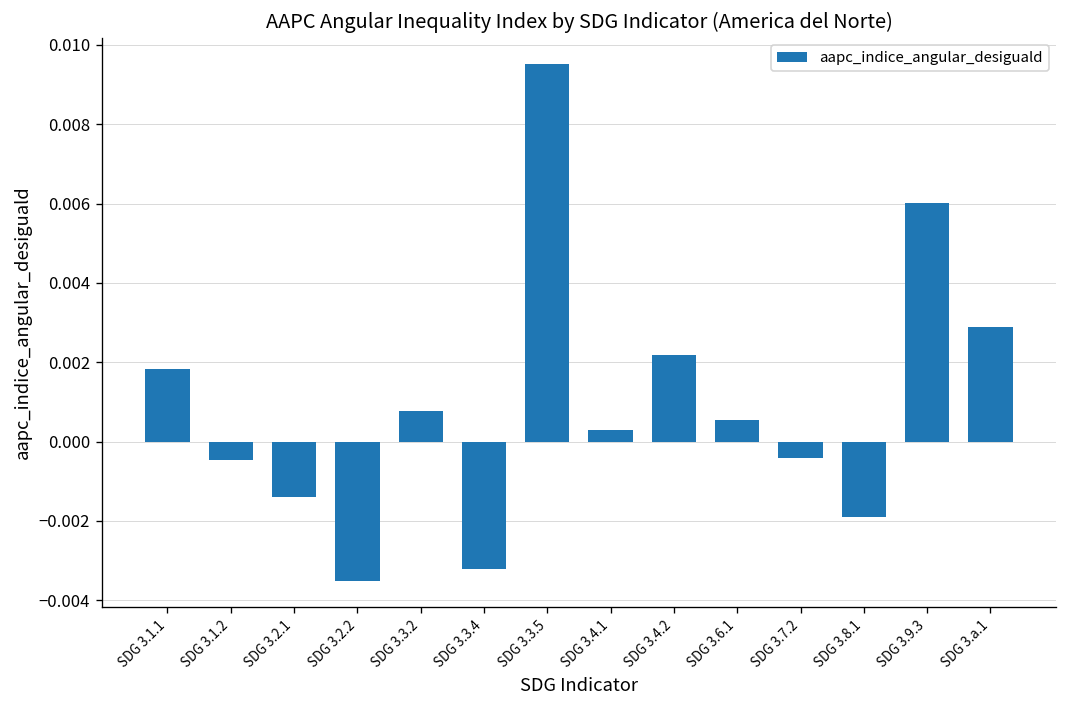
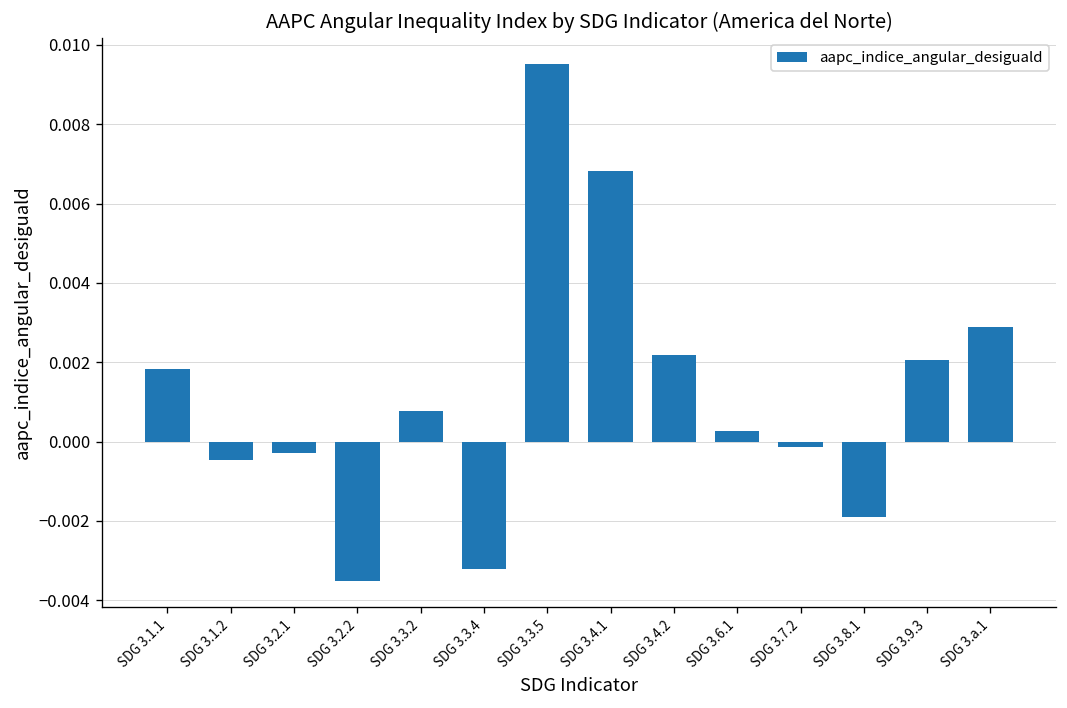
  {
    "SDG 3.1.1": 0.0018,
    "SDG 3.1.2": -0.0005,
-   "SDG 3.2.1": -0.0014,
+   "SDG 3.2.1": -0.0003,
    "SDG 3.2.2": -0.0035,
    "SDG 3.3.2": 0.0008,
    "SDG 3.3.4": -0.0032,
    "SDG 3.3.5": 0.0095,
-   "SDG 3.4.1": 0.0003,
+   "SDG 3.4.1": 0.0068,
    "SDG 3.4.2": 0.0022,
-   "SDG 3.6.1": 0.0006,
-   "SDG 3.7.2": -0.0004,
+   "SDG 3.6.1": 0.0003,
+   "SDG 3.7.2": -0.0001,
    "SDG 3.8.1": -0.0019,
-   "SDG 3.9.3": 0.0060,
+   "SDG 3.9.3": 0.0021,
    "SDG 3.a.1": 0.0029
  }
